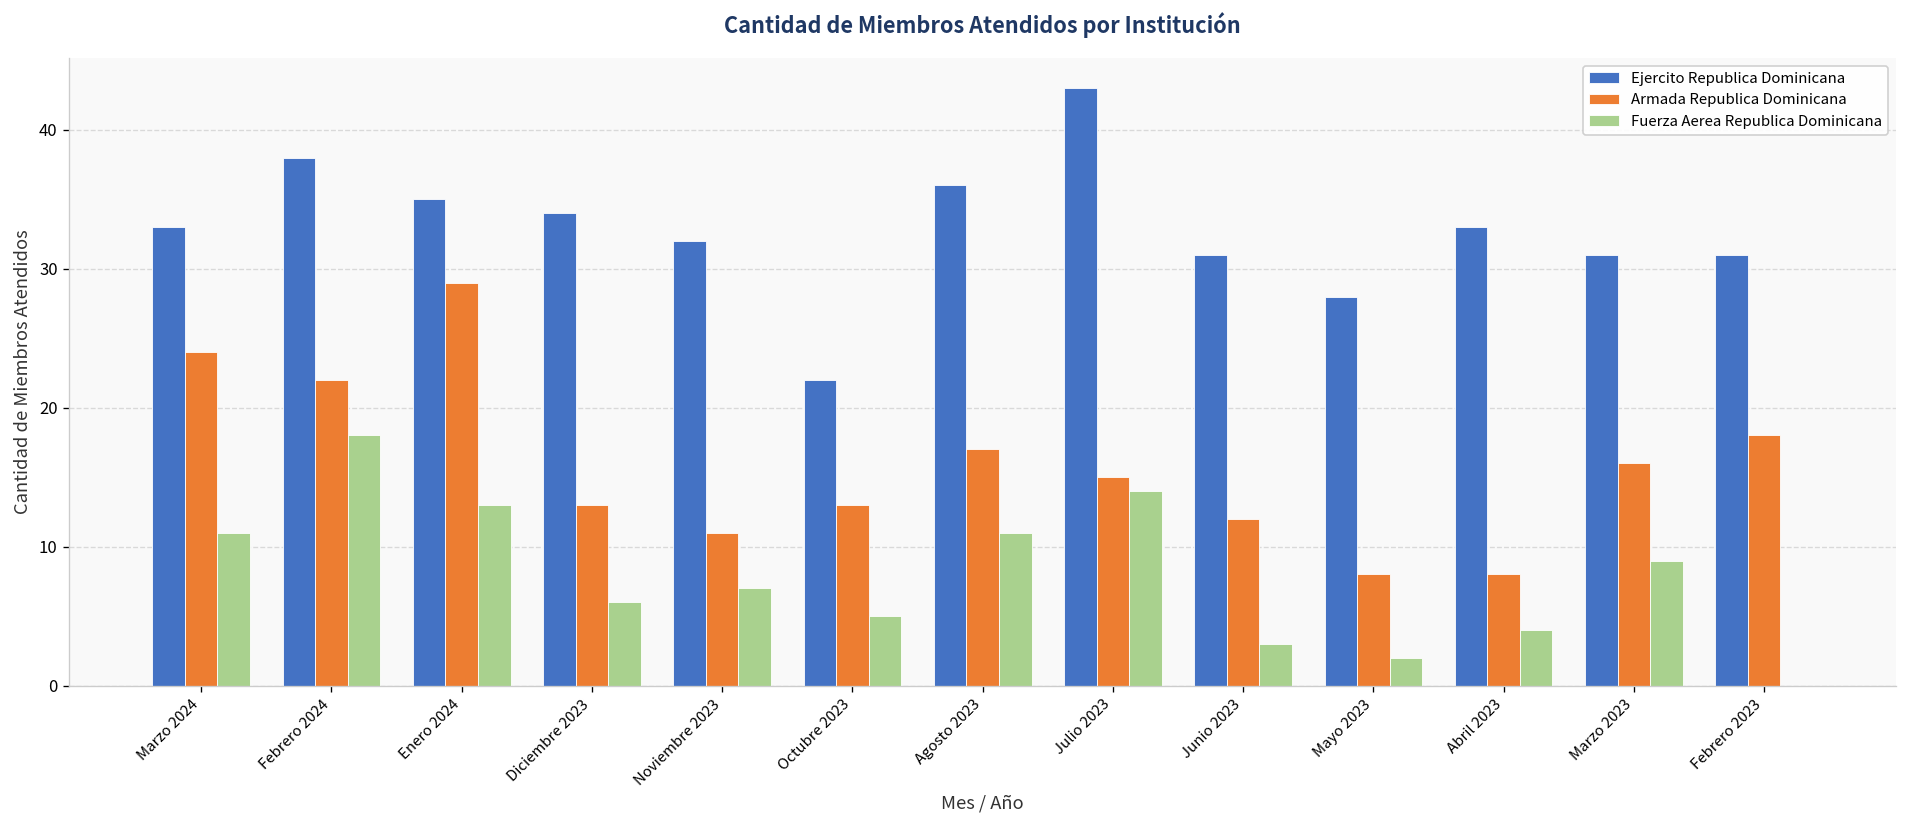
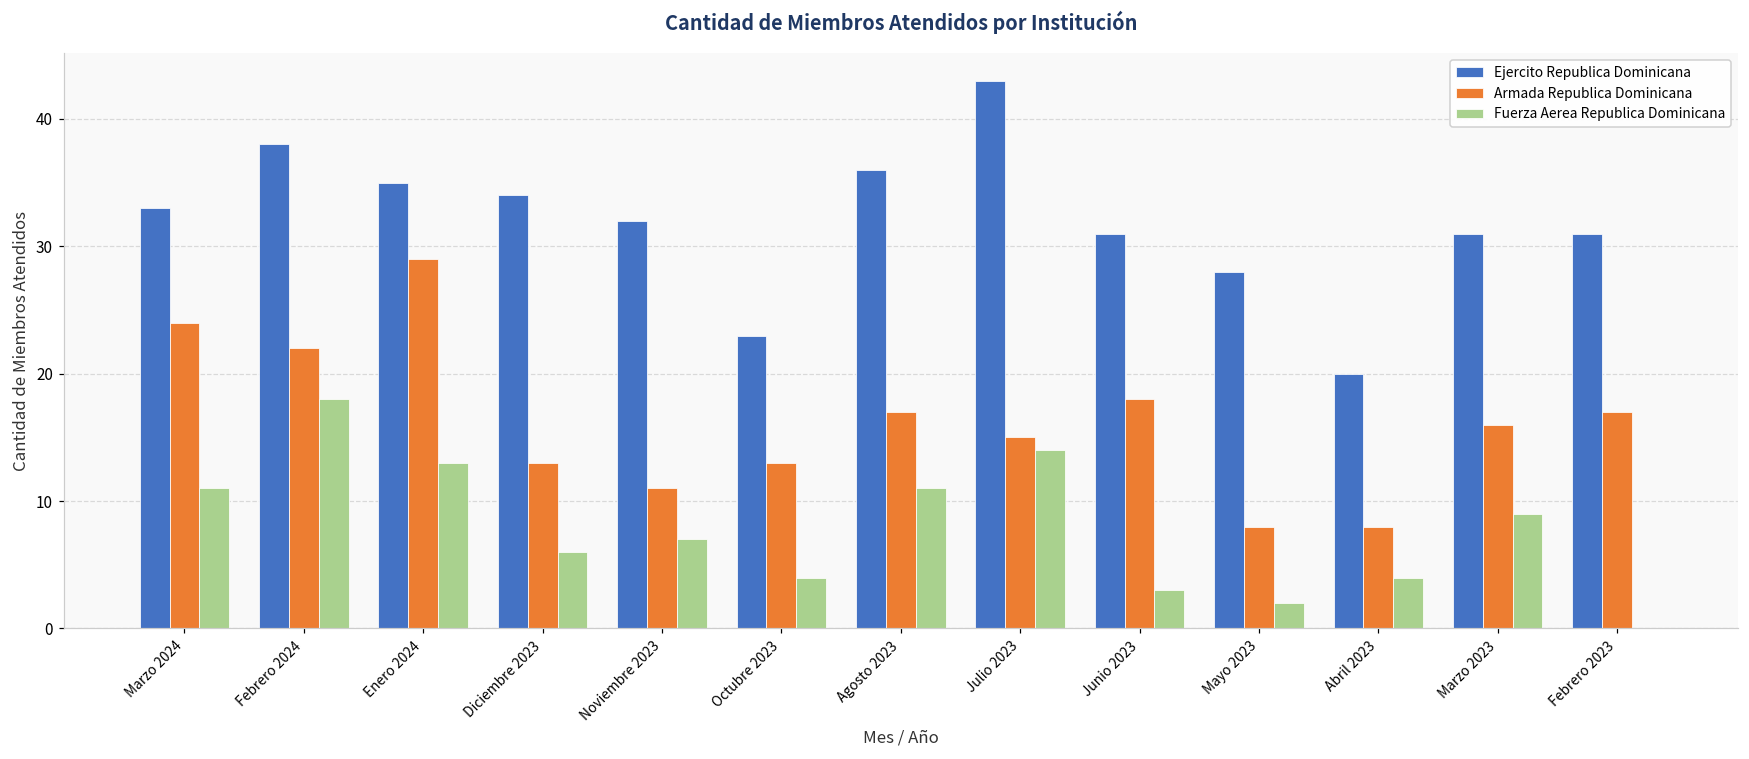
  {
    "Ejercito Republica Dominicana": {
      "Marzo 2024": 33,
      "Febrero 2024": 38,
      "Enero 2024": 35,
      "Diciembre 2023": 34,
      "Noviembre 2023": 32,
-     "Octubre 2023": 22,
+     "Octubre 2023": 23,
      "Agosto 2023": 36,
      "Julio 2023": 43,
      "Junio 2023": 31,
      "Mayo 2023": 28,
-     "Abril 2023": 33,
+     "Abril 2023": 20,
      "Marzo 2023": 31,
      "Febrero 2023": 31
    },
    "Armada Republica Dominicana": {
      "Marzo 2024": 24,
      "Febrero 2024": 22,
      "Enero 2024": 29,
      "Diciembre 2023": 13,
      "Noviembre 2023": 11,
      "Octubre 2023": 13,
      "Agosto 2023": 17,
      "Julio 2023": 15,
-     "Junio 2023": 12,
+     "Junio 2023": 18,
      "Mayo 2023": 8,
      "Abril 2023": 8,
      "Marzo 2023": 16,
-     "Febrero 2023": 18
+     "Febrero 2023": 17
    },
    "Fuerza Aerea Republica Dominicana": {
      "Marzo 2024": 11,
      "Febrero 2024": 18,
      "Enero 2024": 13,
      "Diciembre 2023": 6,
      "Noviembre 2023": 7,
-     "Octubre 2023": 5,
+     "Octubre 2023": 4,
      "Agosto 2023": 11,
      "Julio 2023": 14,
      "Junio 2023": 3,
      "Mayo 2023": 2,
      "Abril 2023": 4,
      "Marzo 2023": 9,
      "Febrero 2023": 0
    }
  }
